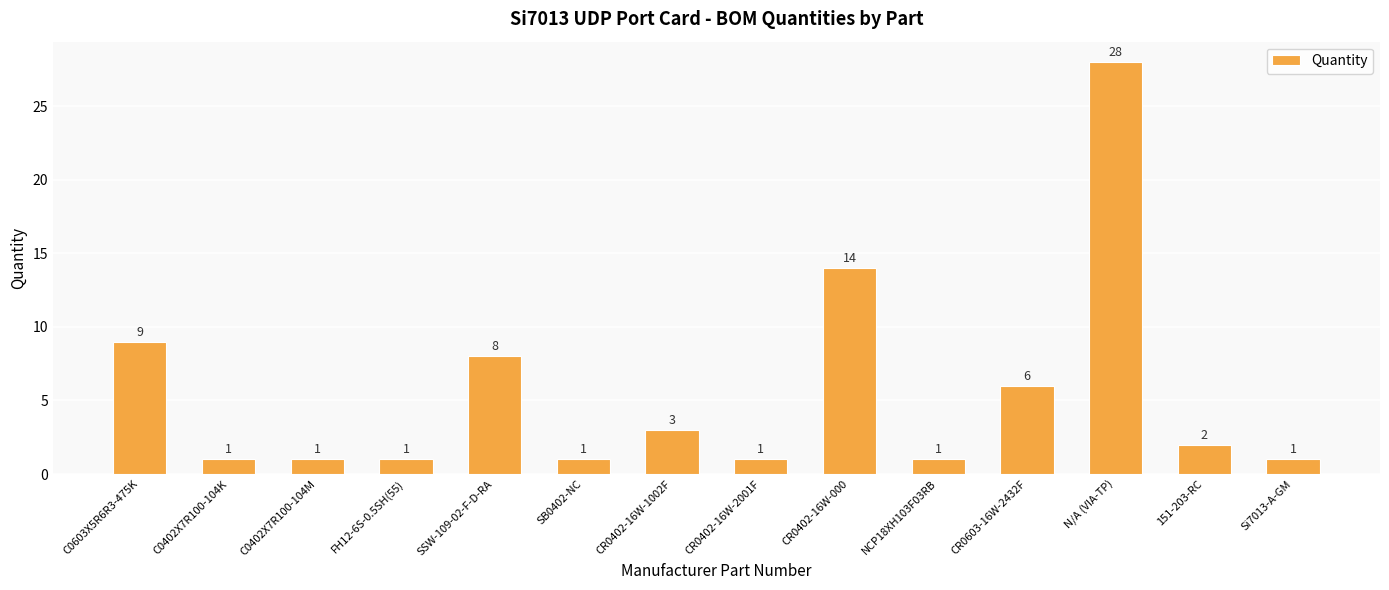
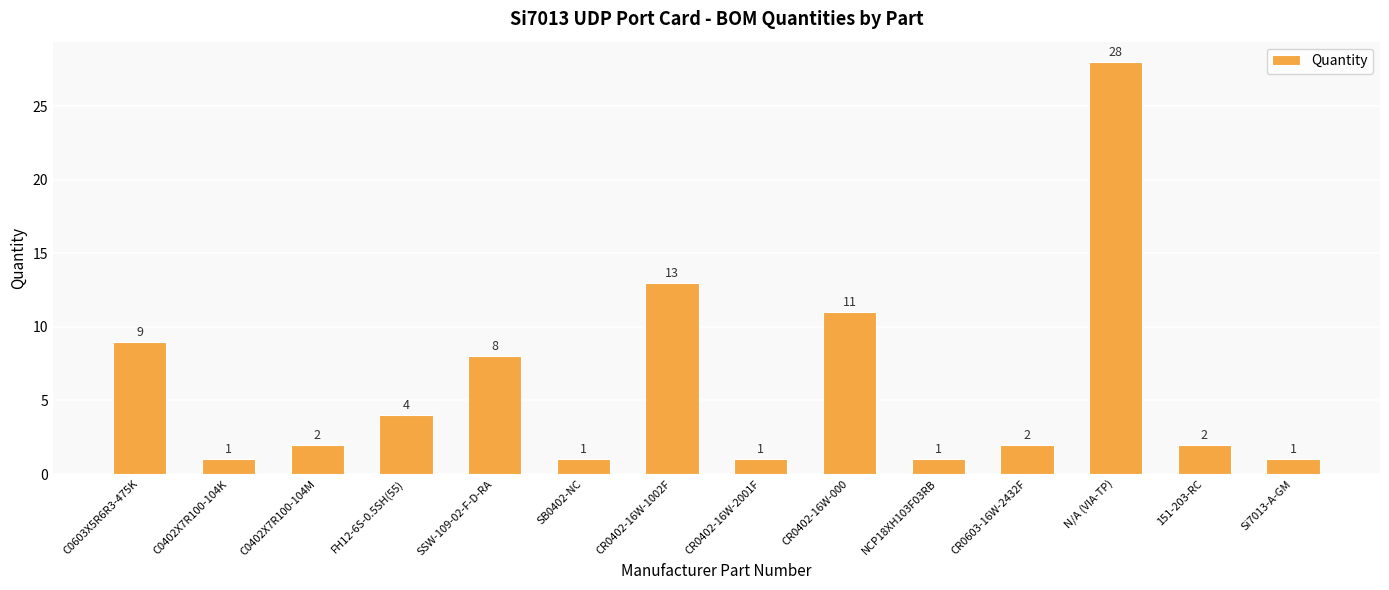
  {
    "C0603X5R6R3-475K": 9,
    "C0402X7R100-104K": 1,
-   "C0402X7R100-104M": 1,
-   "FH12-6S-0.5SH(55)": 1,
+   "C0402X7R100-104M": 2,
+   "FH12-6S-0.5SH(55)": 4,
    "SSW-109-02-F-D-RA": 8,
    "SB0402-NC": 1,
-   "CR0402-16W-1002F": 3,
+   "CR0402-16W-1002F": 13,
    "CR0402-16W-2001F": 1,
-   "CR0402-16W-000": 14,
+   "CR0402-16W-000": 11,
    "NCP18XH103F03RB": 1,
-   "CR0603-16W-2432F": 6,
+   "CR0603-16W-2432F": 2,
    "N/A (VIA-TP)": 28,
    "151-203-RC": 2,
    "Si7013-A-GM": 1
  }
